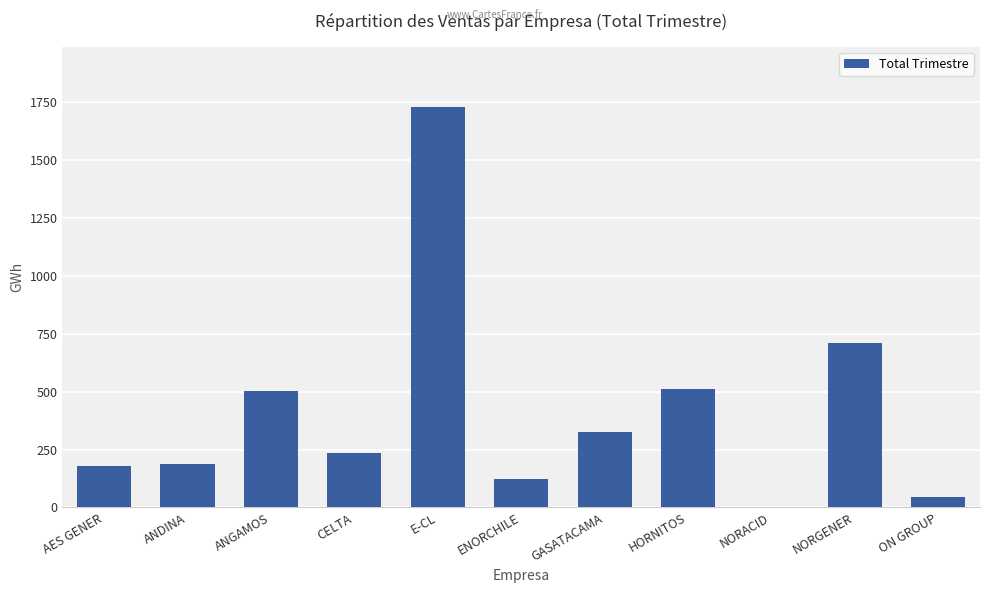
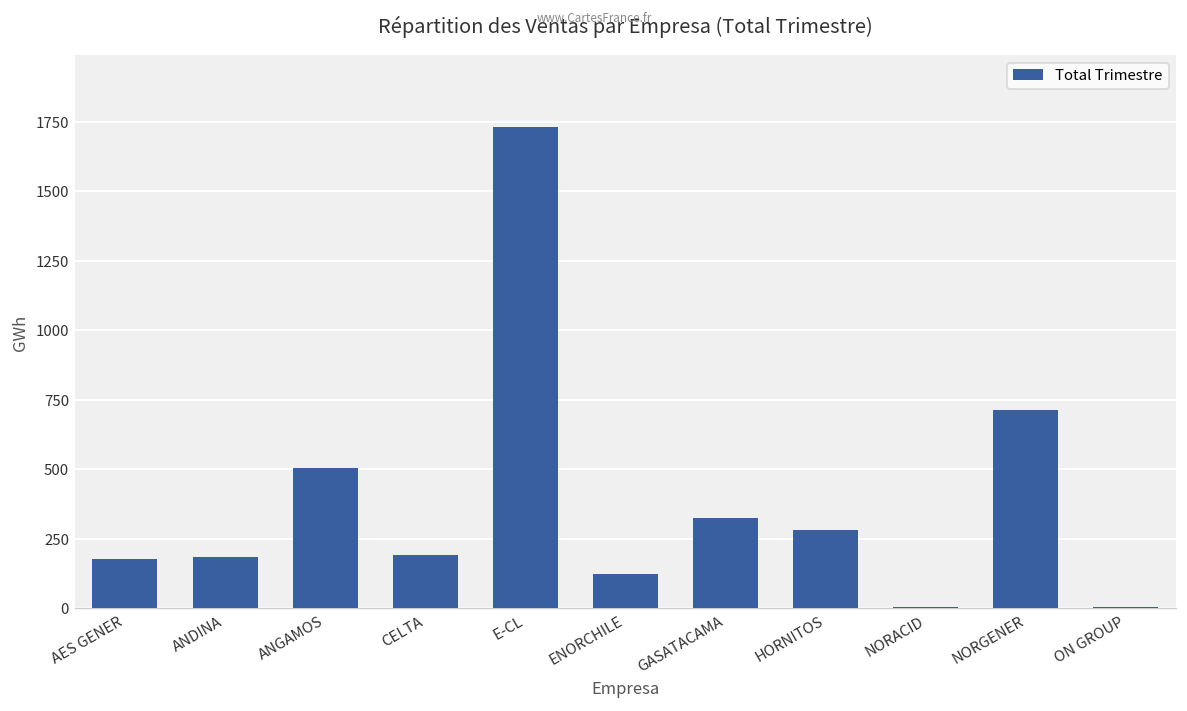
  {
    "AES GENER": 180,
    "ANDINA": 190,
    "ANGAMOS": 500,
-   "CELTA": 240,
+   "CELTA": 190,
    "E-CL": 1730,
    "ENORCHILE": 120,
    "GASATACAMA": 330,
-   "HORNITOS": 510,
+   "HORNITOS": 280,
    "NORGENER": 710,
-   "ON GROUP": 40
+   "ON GROUP": 0
  }
